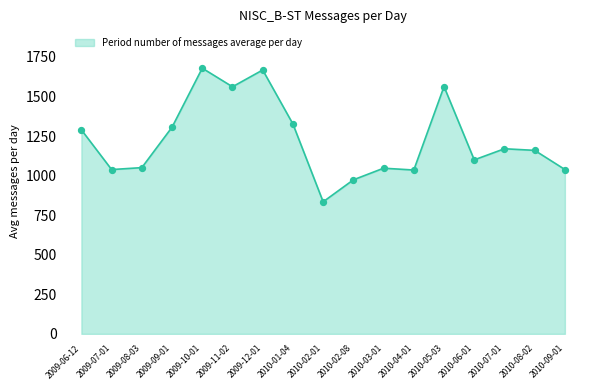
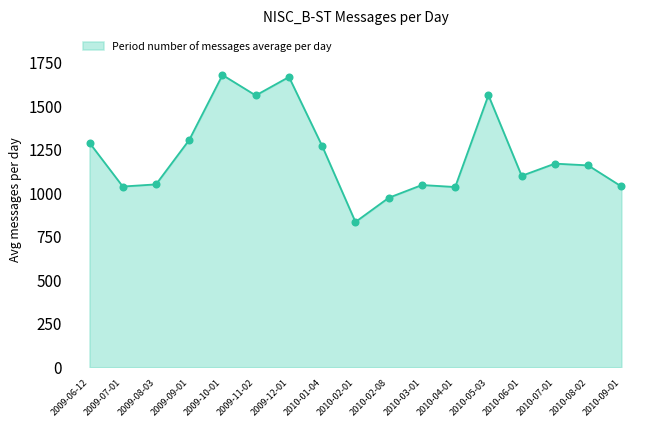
  {
    "2009-06-12": 1290,
    "2009-07-01": 1040,
    "2009-08-03": 1050,
    "2009-09-01": 1310,
    "2009-10-01": 1680,
    "2009-11-02": 1560,
    "2009-12-01": 1670,
-   "2010-01-04": 1330,
+   "2010-01-04": 1270,
    "2010-02-01": 830,
    "2010-02-08": 970,
    "2010-03-01": 1050,
    "2010-04-01": 1040,
    "2010-05-03": 1560,
    "2010-06-01": 1100,
    "2010-07-01": 1170,
    "2010-08-02": 1160,
    "2010-09-01": 1040
  }
